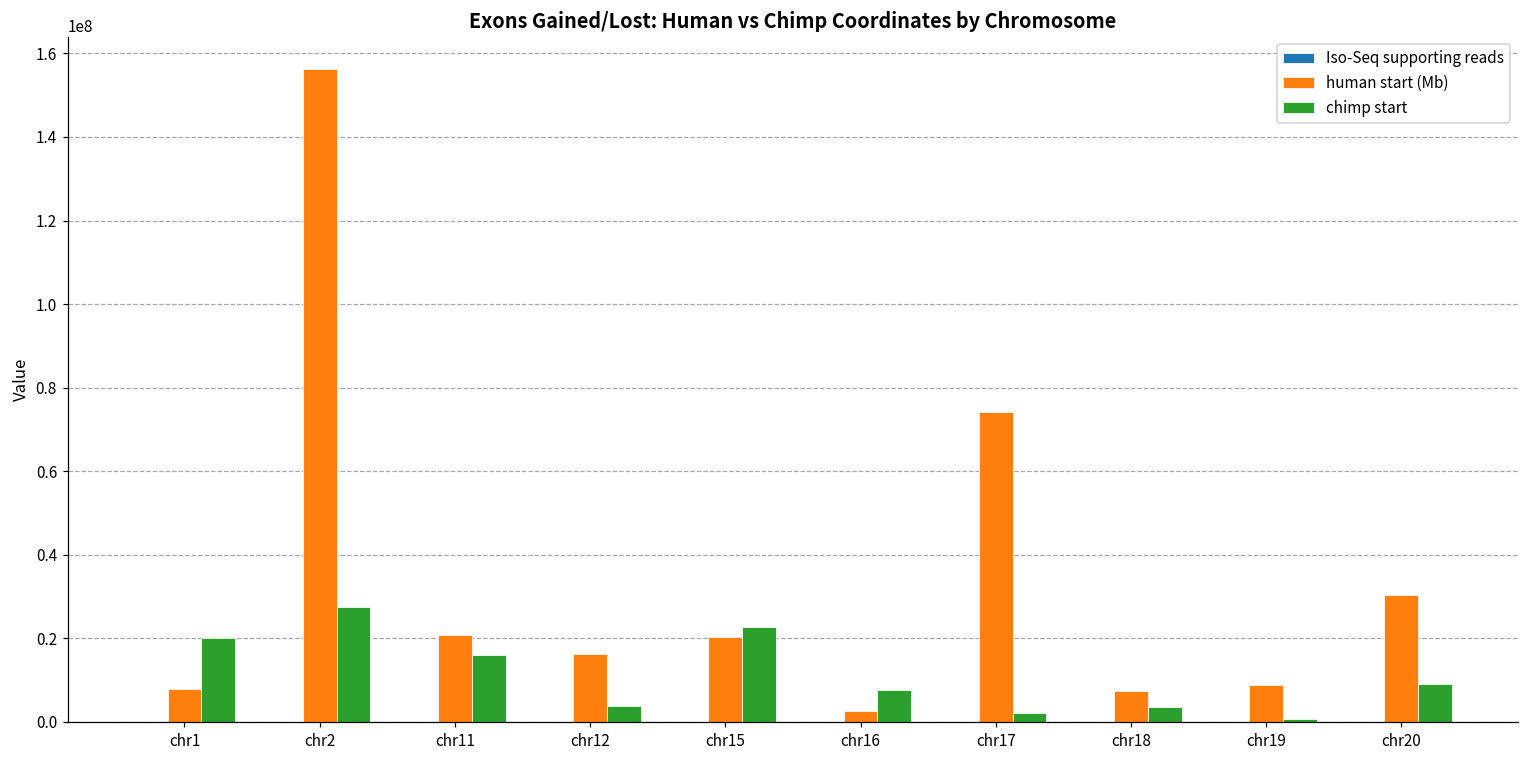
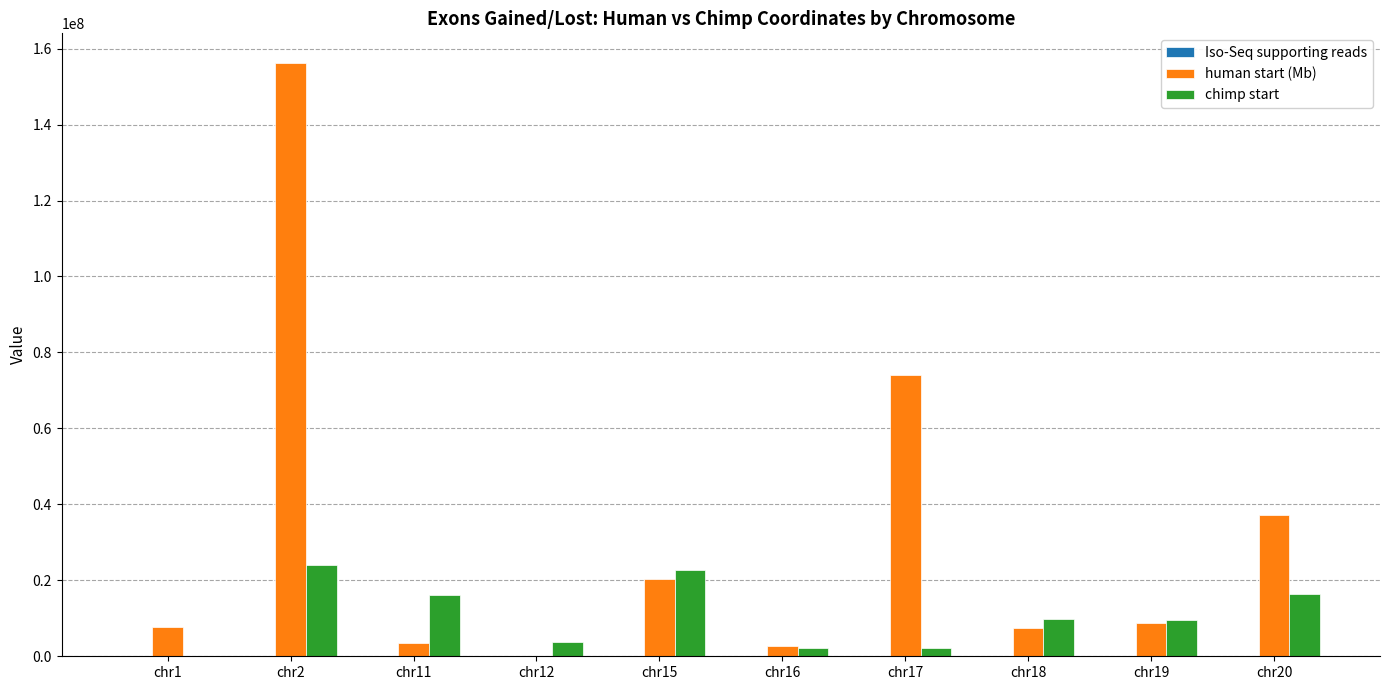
  {
    "human start (Mb)": {
      "chr1": 8000000,
      "chr2": 156000000,
-     "chr11": 21000000,
-     "chr12": 16000000,
+     "chr11": 3000000,
+     "chr12": 0,
      "chr15": 20000000,
      "chr16": 3000000,
      "chr17": 74000000,
      "chr18": 7000000,
      "chr19": 9000000,
-     "chr20": 30000000
+     "chr20": 37000000
    },
    "chimp start": {
-     "chr1": 20000000,
-     "chr2": 27000000,
+     "chr1": 0,
+     "chr2": 24000000,
      "chr11": 16000000,
      "chr12": 4000000,
      "chr15": 23000000,
-     "chr16": 8000000,
+     "chr16": 2000000,
      "chr17": 2000000,
-     "chr18": 3000000,
-     "chr19": 1000000,
-     "chr20": 9000000
+     "chr18": 10000000,
+     "chr19": 10000000,
+     "chr20": 16000000
    }
  }
